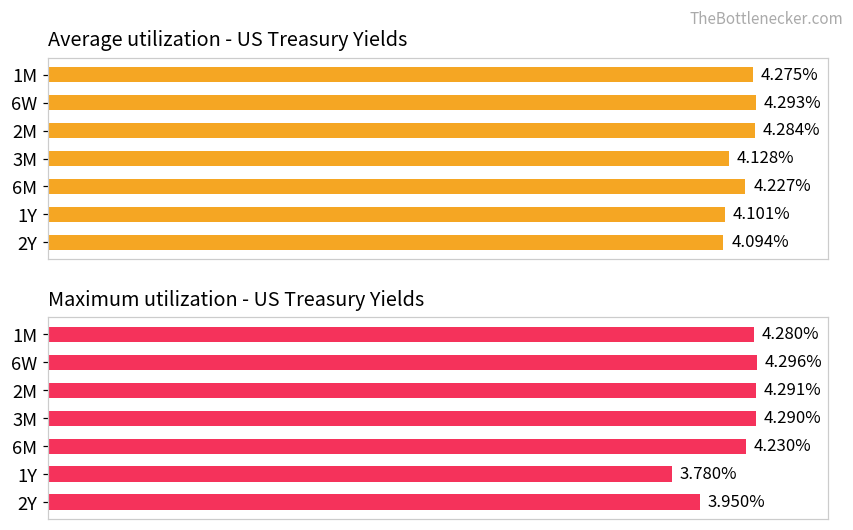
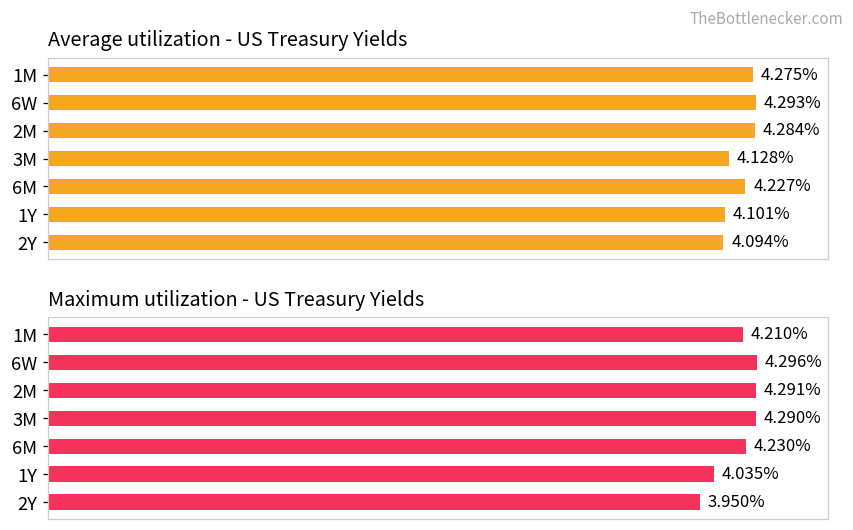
  {
    "Average utilization - US Treasury Yields": {
      "1M": "4.275%",
      "6W": "4.293%",
      "2M": "4.284%",
      "3M": "4.128%",
      "6M": "4.227%",
      "1Y": "4.101%",
      "2Y": "4.094%"
    },
    "Maximum utilization - US Treasury Yields": {
-     "1M": "4.280%",
+     "1M": "4.210%",
      "6W": "4.296%",
      "2M": "4.291%",
      "3M": "4.290%",
      "6M": "4.230%",
-     "1Y": "3.780%",
+     "1Y": "4.035%",
      "2Y": "3.950%"
    }
  }
